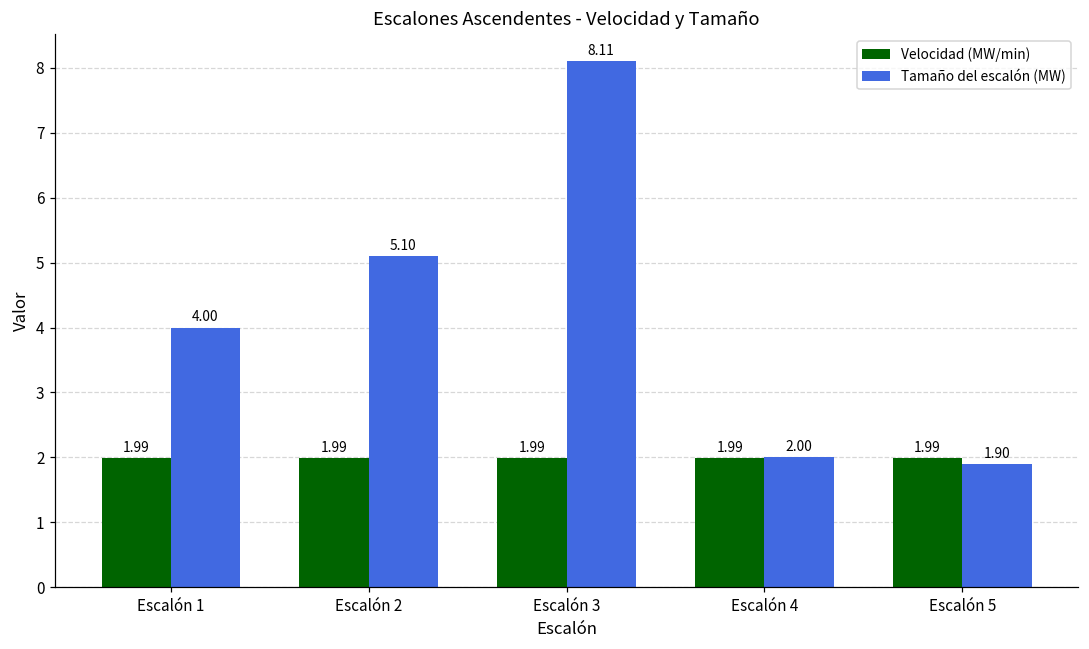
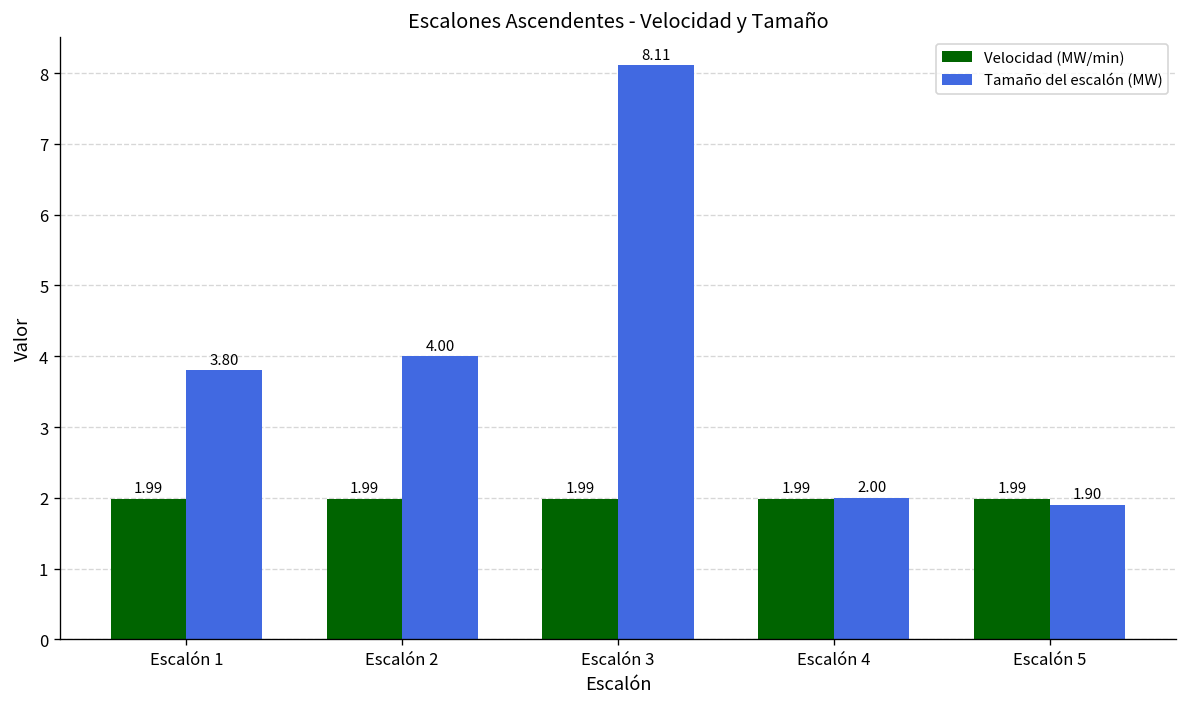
  {
    "Velocidad (MW/min)": {
      "Escalón 1": 1.99,
      "Escalón 2": 1.99,
      "Escalón 3": 1.99,
      "Escalón 4": 1.99,
      "Escalón 5": 1.99
    },
    "Tamaño del escalón (MW)": {
-     "Escalón 1": 4.00,
-     "Escalón 2": 5.10,
+     "Escalón 1": 3.80,
+     "Escalón 2": 4.00,
      "Escalón 3": 8.11,
      "Escalón 4": 2.00,
      "Escalón 5": 1.90
    }
  }
